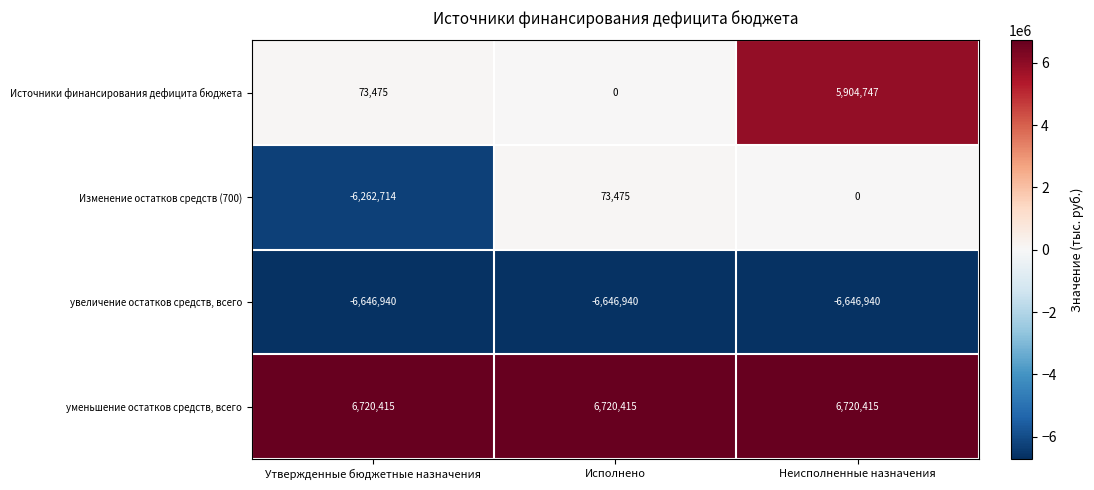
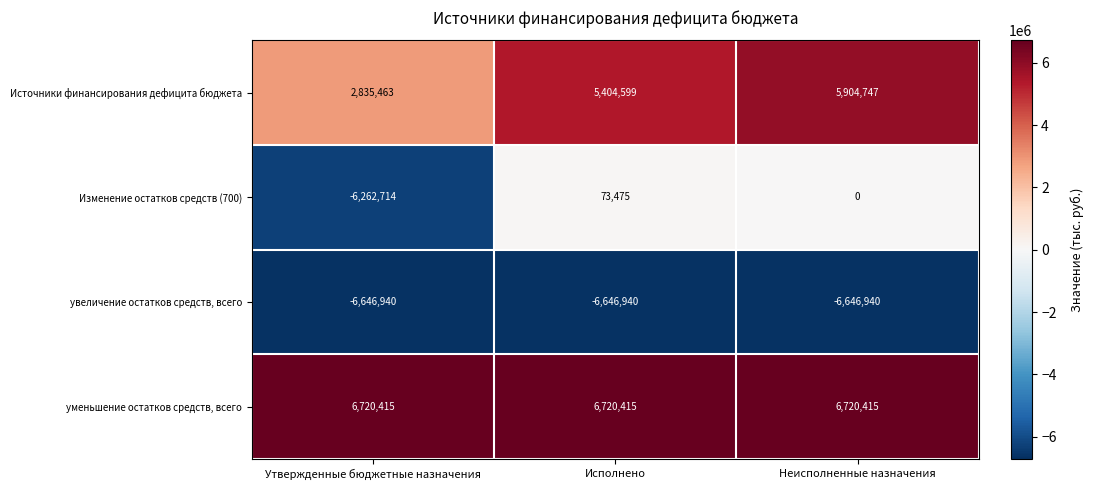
  {
    "Источники финансирования дефицита бюджета": {
-     "Утвержденные бюджетные назначения": "73,475",
-     "Исполнено": "0",
+     "Утвержденные бюджетные назначения": "2,835,463",
+     "Исполнено": "5,404,599",
      "Неисполненные назначения": "5,904,747"
    },
    "Изменение остатков средств (700)": {
      "Утвержденные бюджетные назначения": "-6,262,714",
      "Исполнено": "73,475",
      "Неисполненные назначения": "0"
    },
    "увеличение остатков средств, всего": {
      "Утвержденные бюджетные назначения": "-6,646,940",
      "Исполнено": "-6,646,940",
      "Неисполненные назначения": "-6,646,940"
    },
    "уменьшение остатков средств, всего": {
      "Утвержденные бюджетные назначения": "6,720,415",
      "Исполнено": "6,720,415",
      "Неисполненные назначения": "6,720,415"
    }
  }
